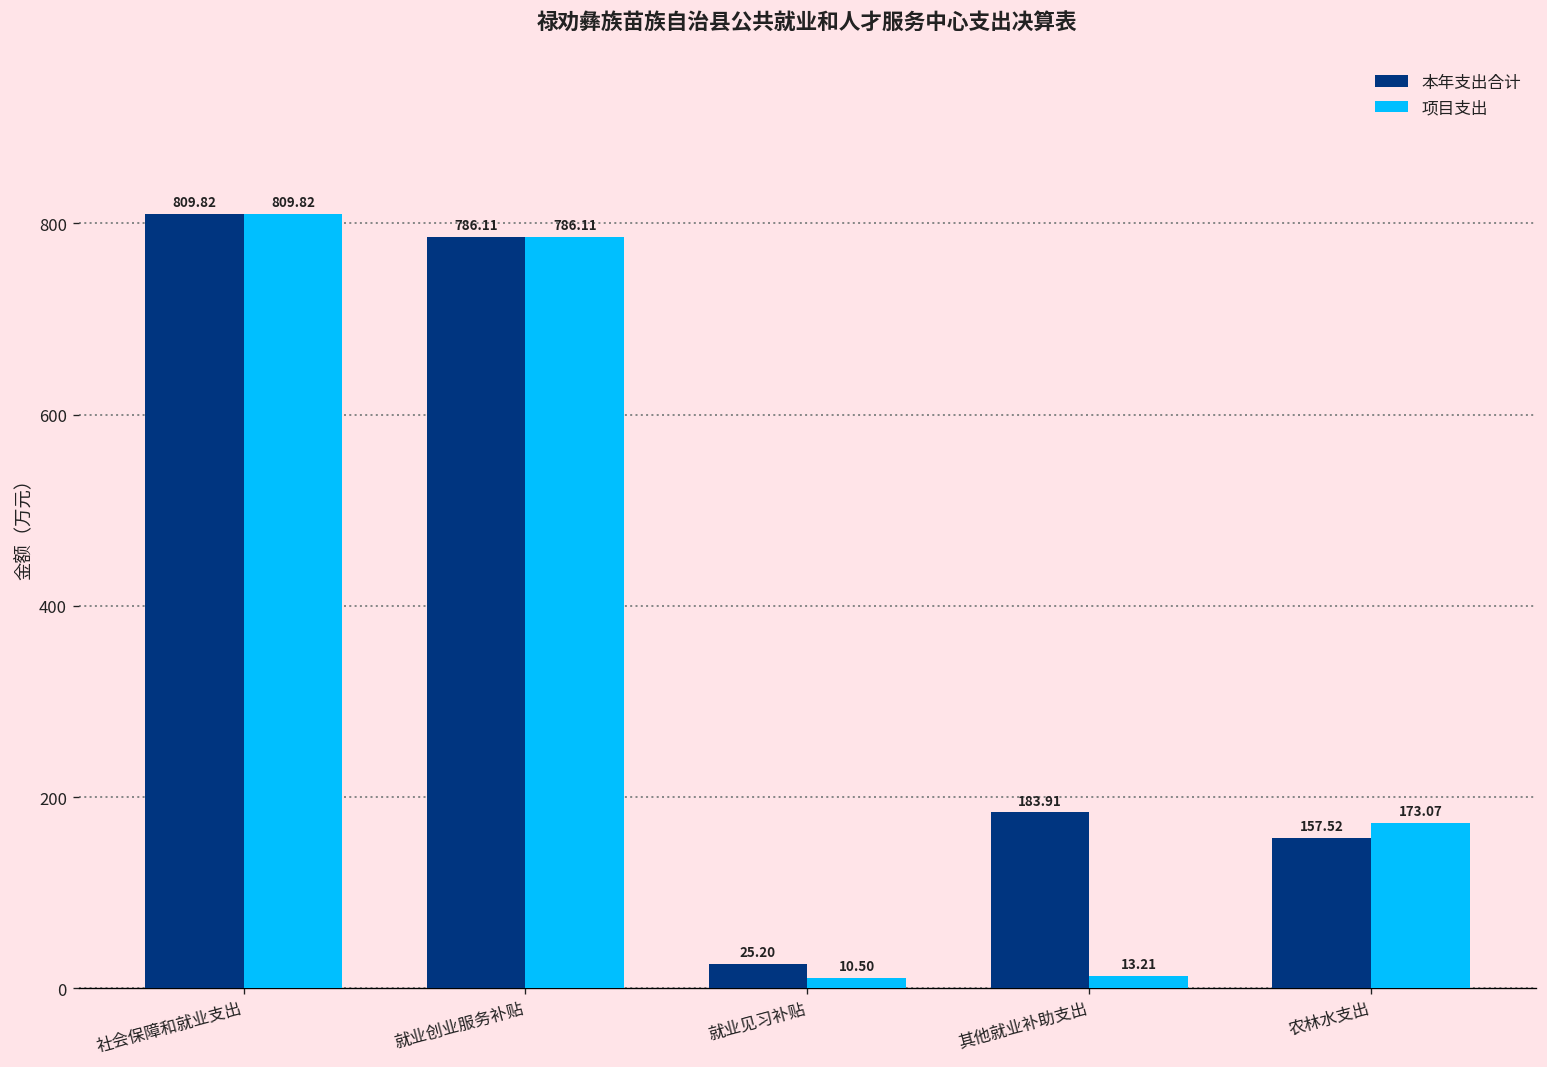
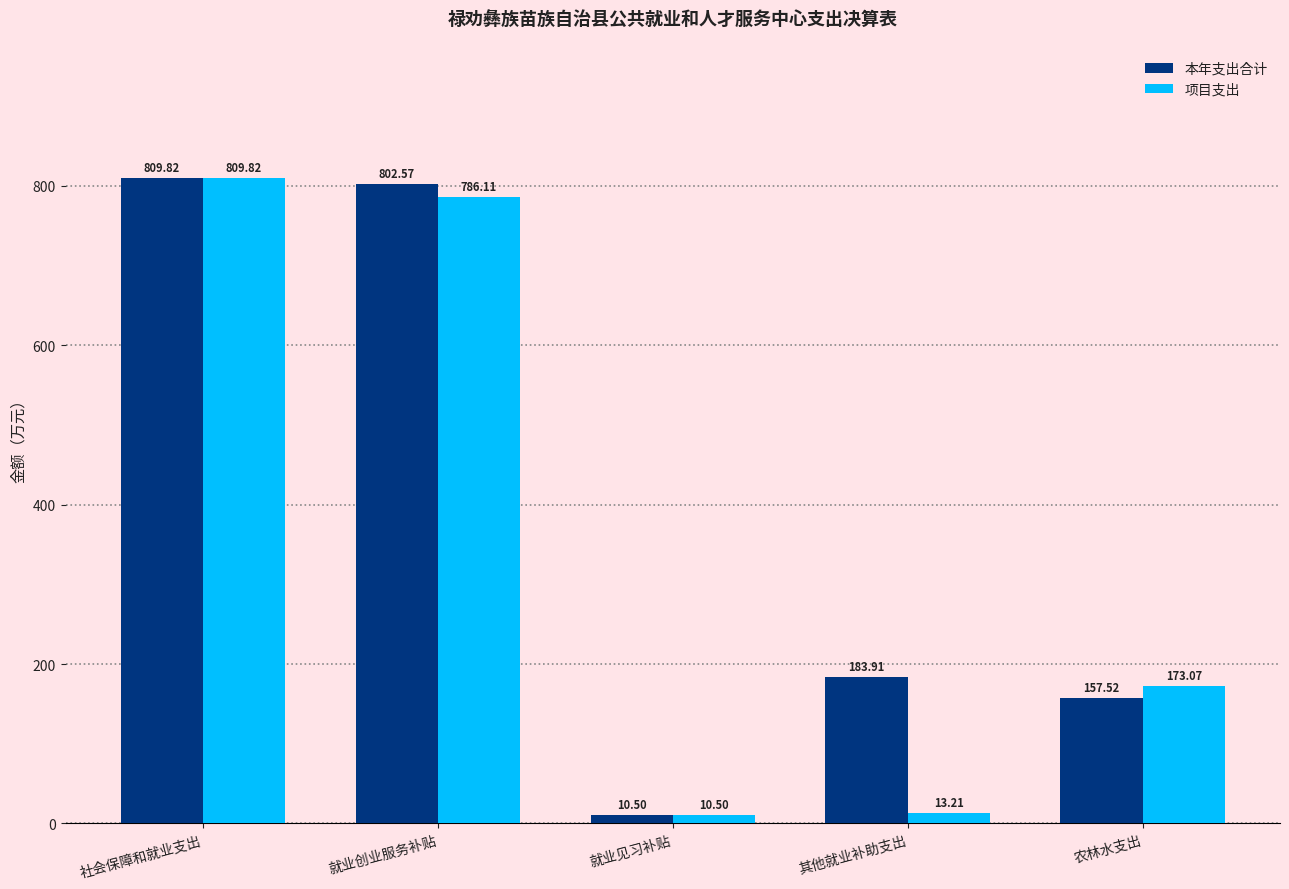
  {
    "本年支出合计": {
      "社会保障和就业支出": 809.82,
-     "就业创业服务补贴": 786.11,
-     "就业见习补贴": 25.20,
+     "就业创业服务补贴": 802.57,
+     "就业见习补贴": 10.50,
      "其他就业补助支出": 183.91,
      "农林水支出": 157.52
    },
    "项目支出": {
      "社会保障和就业支出": 809.82,
      "就业创业服务补贴": 786.11,
      "就业见习补贴": 10.50,
      "其他就业补助支出": 13.21,
      "农林水支出": 173.07
    }
  }
